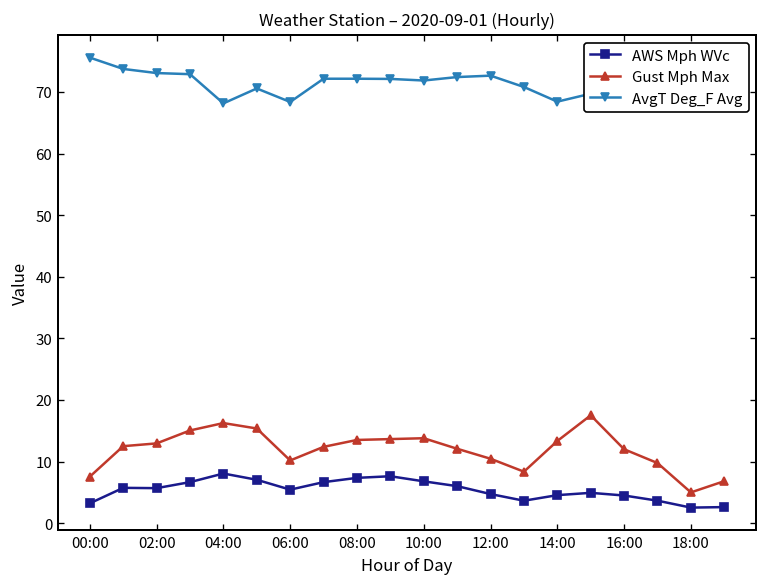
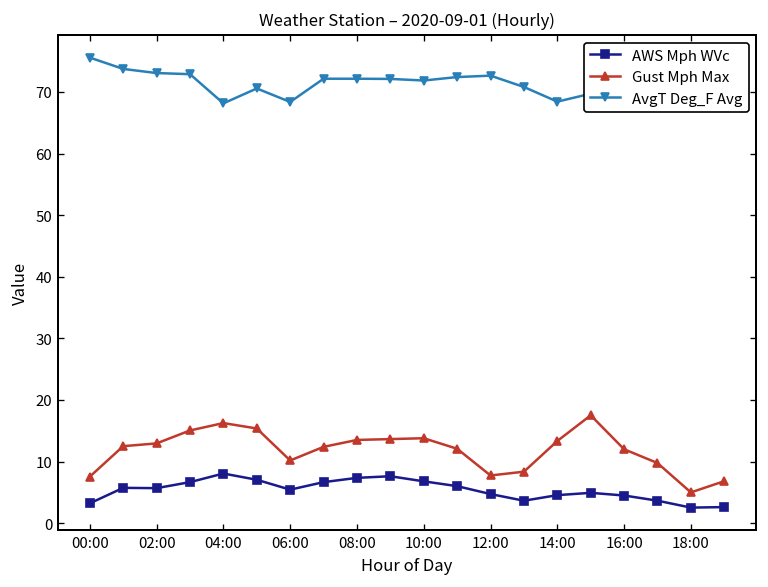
  {
    "AWS Mph WVc": {
      "00:00": 3,
      "02:00": 6,
      "04:00": 8,
      "06:00": 5,
      "08:00": 7,
      "10:00": 7,
      "12:00": 5,
      "14:00": 5,
      "16:00": 4,
      "18:00": 3
    },
    "Gust Mph Max": {
      "00:00": 8,
      "02:00": 13,
      "04:00": 16,
      "06:00": 10,
      "08:00": 14,
      "10:00": 14,
-     "12:00": 10,
+     "12:00": 8,
      "14:00": 13,
      "16:00": 12,
      "18:00": 5
    },
    "AvgT Deg_F Avg": {
      "00:00": 76,
      "02:00": 73,
      "04:00": 68,
      "06:00": 68,
      "08:00": 72,
      "10:00": 72,
      "12:00": 73,
      "14:00": 68
    }
  }
